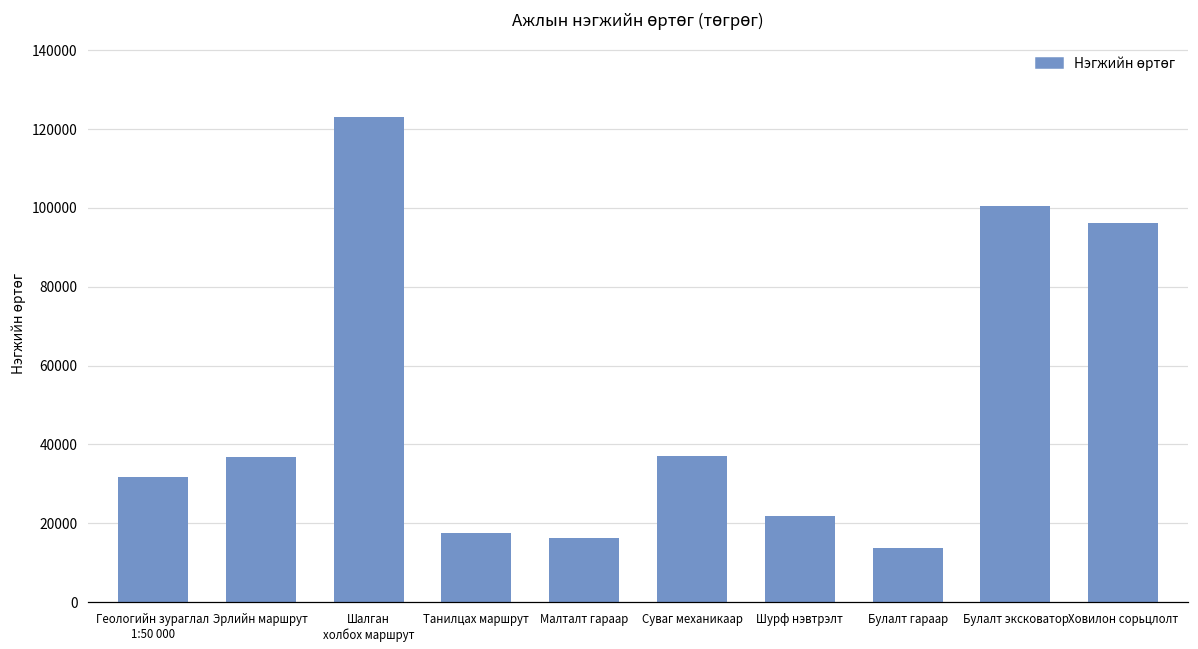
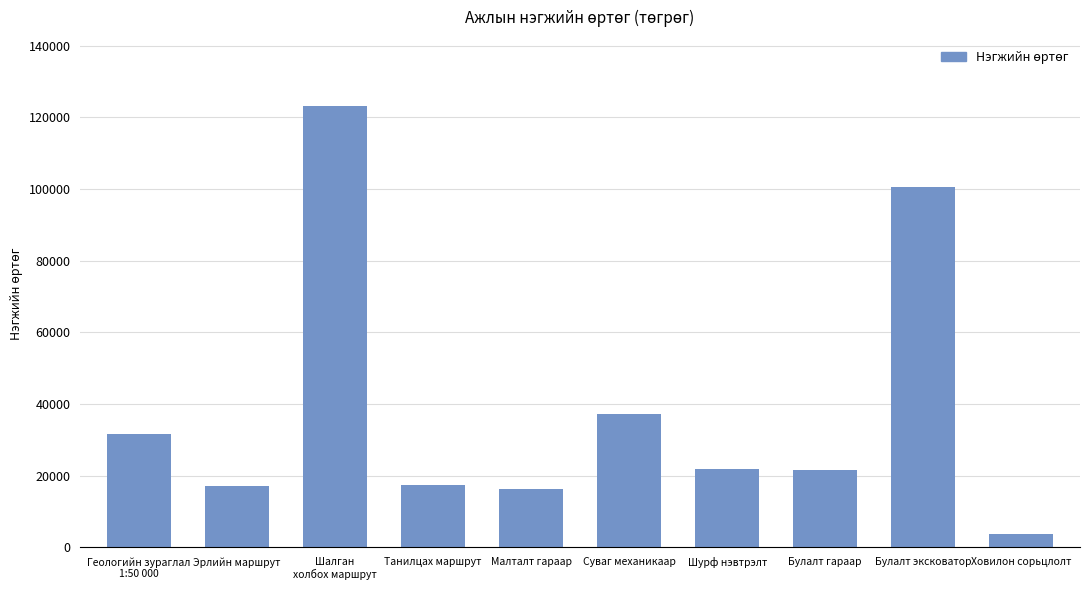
  {
    "Геологийн зураглал 1:50 000": 32000,
-   "Эрлийн маршрут": 37000,
+   "Эрлийн маршрут": 17000,
    "Шалган холбох маршрут": 123000,
    "Танилцах маршрут": 17000,
    "Малталт гараар": 16000,
    "Суваг механикаар": 37000,
    "Шурф нэвтрэлт": 22000,
-   "Булалт гараар": 14000,
+   "Булалт гараар": 22000,
    "Булалт эксковатор": 101000,
-   "Ховилон сорьцлолт": 96000
+   "Ховилон сорьцлолт": 4000
  }
